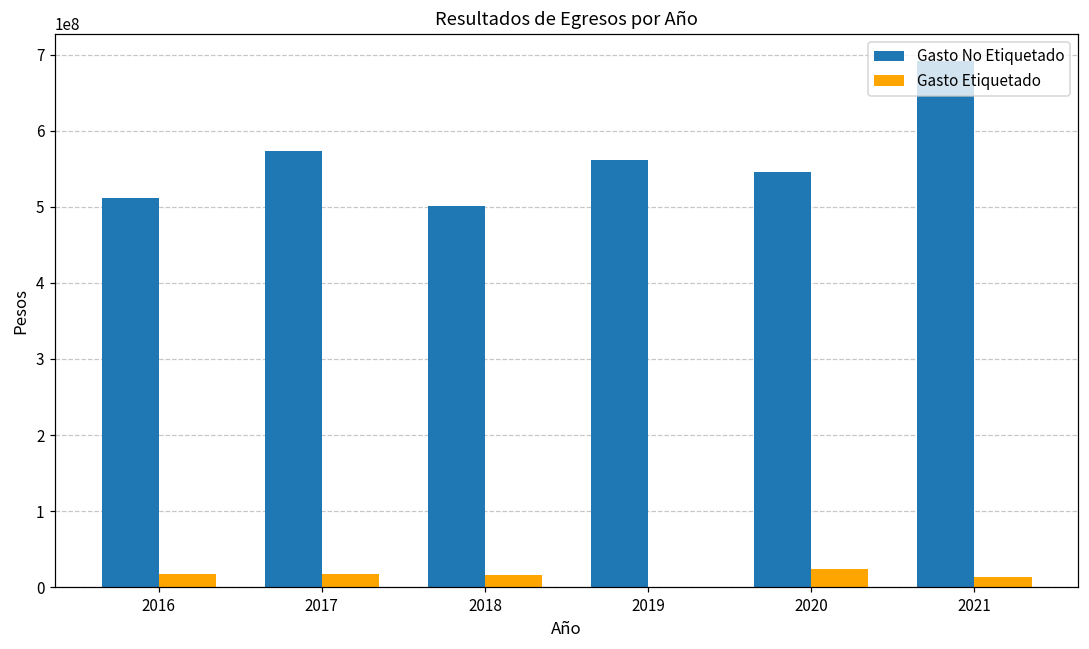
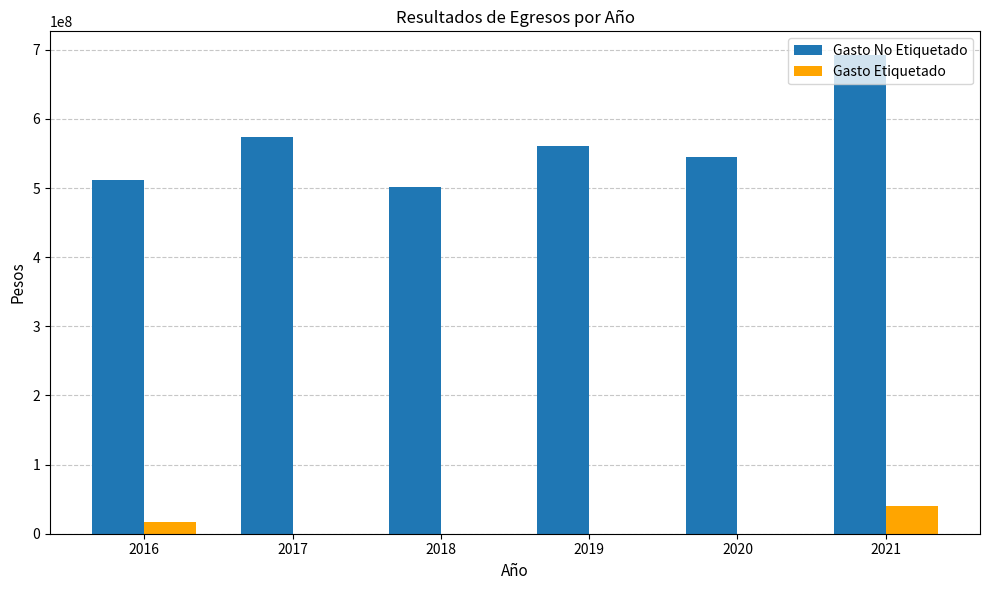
  {
    "Gasto No Etiquetado": {
      "2016": 510000000,
      "2017": 570000000,
      "2018": 500000000,
      "2019": 560000000,
      "2020": 550000000
    },
    "Gasto Etiquetado": {
      "2016": 20000000,
-     "2017": 20000000,
-     "2018": 20000000,
+     "2017": 0,
+     "2018": 0,
      "2019": 0,
-     "2020": 20000000,
-     "2021": 10000000
+     "2020": 0,
+     "2021": 40000000
    }
  }
